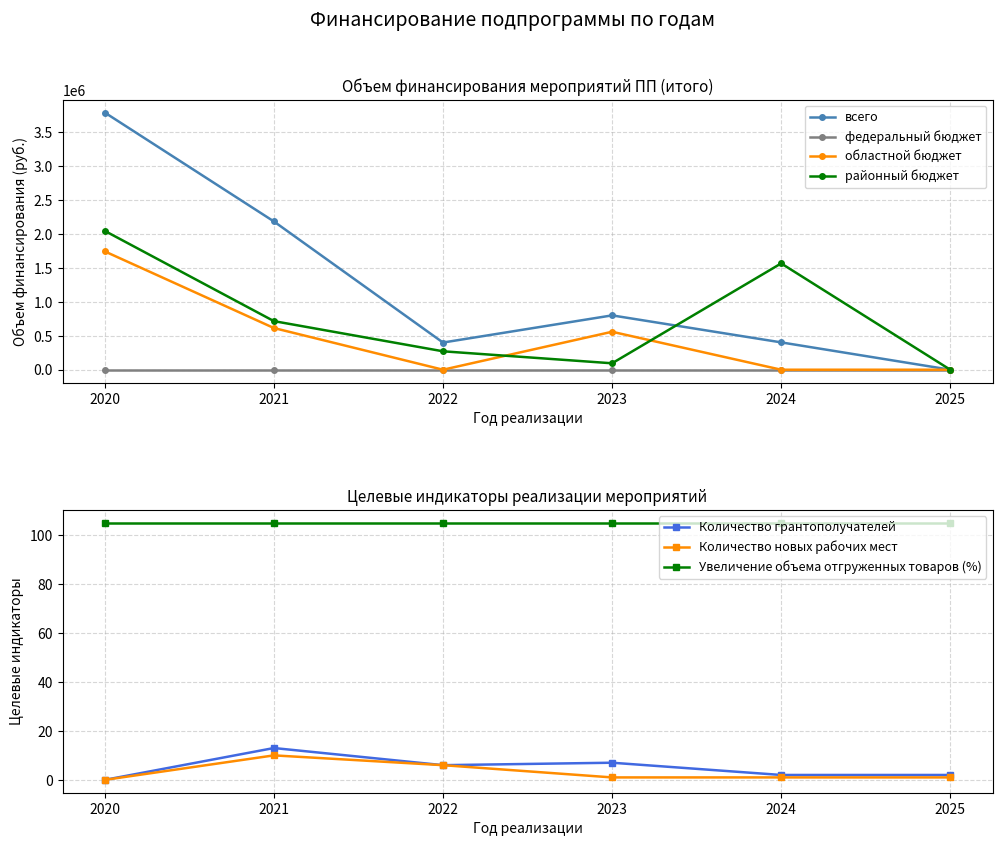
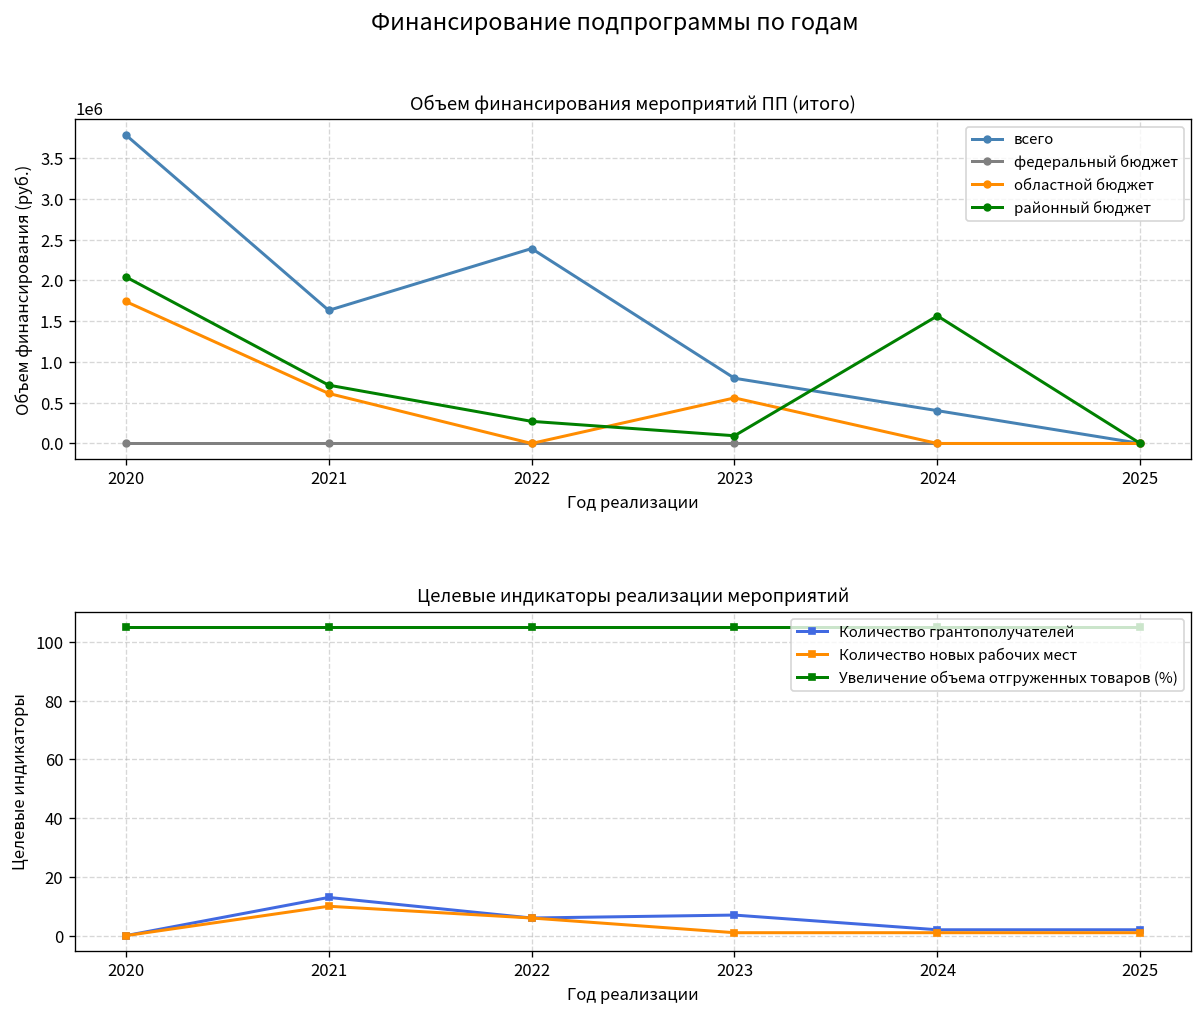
  {
    "Объем финансирования мероприятий ПП (итого)": {
      "всего": {
        "2020": 3800000,
-       "2021": 2200000,
-       "2022": 400000,
+       "2021": 1600000,
+       "2022": 2400000,
        "2023": 800000,
        "2024": 400000
      },
      "федеральный бюджет": {
        "2020": 0,
        "2021": 0,
        "2023": 0
      },
      "областной бюджет": {
        "2020": 1700000,
        "2021": 600000,
        "2023": 600000
      },
      "районный бюджет": {
        "2020": 2000000,
        "2021": 700000,
        "2022": 300000,
        "2023": 100000,
        "2024": 1600000
      }
    },
    "Целевые индикаторы реализации мероприятий": {
      "Количество грантополучателей": {
        "2021": 13,
        "2023": 7
      },
      "Количество новых рабочих мест": {
        "2021": 10,
        "2023": 1
      },
      "Увеличение объема отгруженных товаров (%)": {
        "2020": 105,
        "2021": 105,
        "2022": 105,
        "2023": 105
      }
    }
  }
